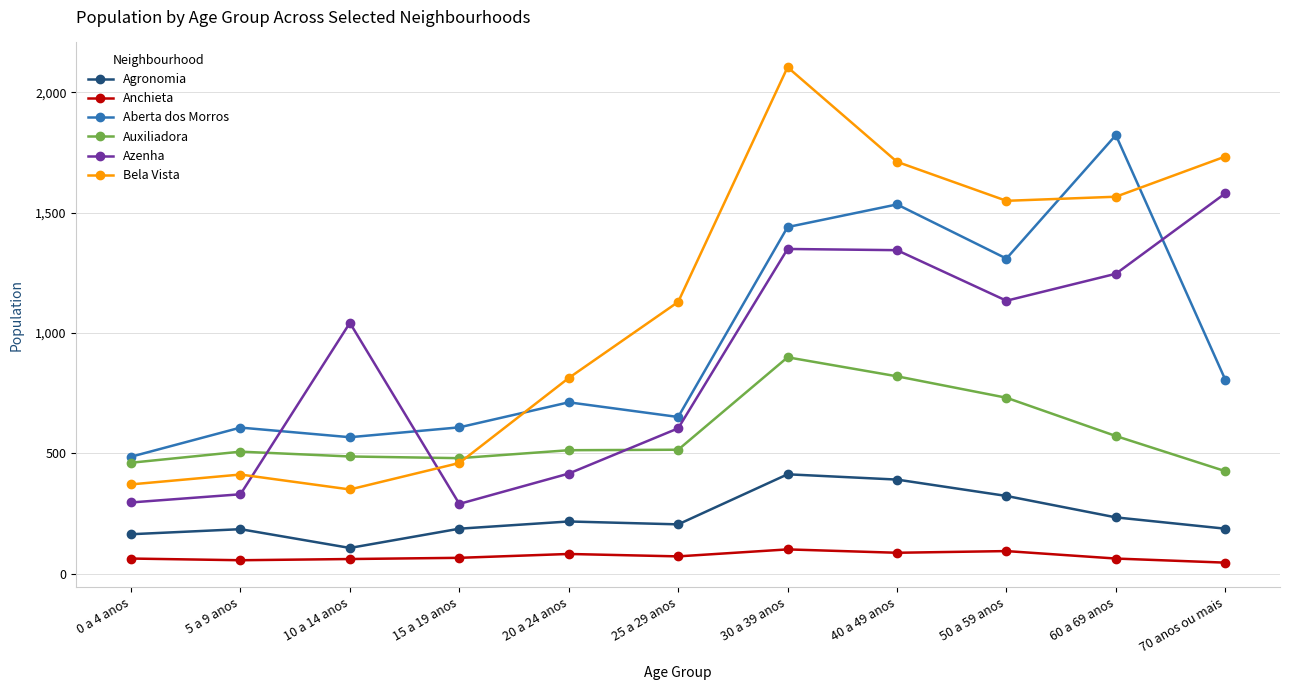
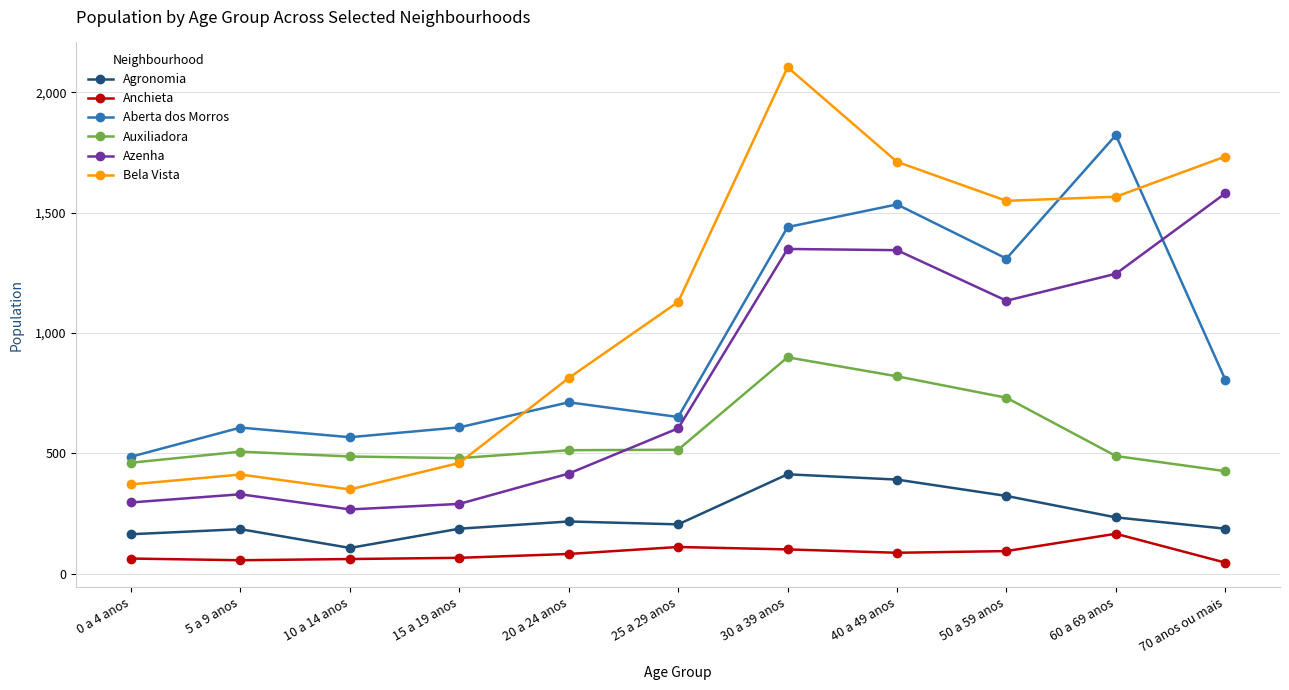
  {
    "Agronomia": {
      "0 a 4 anos": "160",
      "5 a 9 anos": "190",
      "10 a 14 anos": "110",
      "15 a 19 anos": "190",
      "20 a 24 anos": "220",
      "25 a 29 anos": "210",
      "30 a 39 anos": "410",
      "40 a 49 anos": "390",
      "50 a 59 anos": "320",
      "60 a 69 anos": "230",
      "70 anos ou mais": "190"
    },
    "Anchieta": {
      "0 a 4 anos": "60",
      "5 a 9 anos": "60",
      "10 a 14 anos": "60",
      "15 a 19 anos": "70",
      "20 a 24 anos": "80",
-     "25 a 29 anos": "70",
+     "25 a 29 anos": "110",
      "30 a 39 anos": "100",
      "40 a 49 anos": "90",
      "50 a 59 anos": "90",
-     "60 a 69 anos": "60",
+     "60 a 69 anos": "170",
      "70 anos ou mais": "50"
    },
    "Aberta dos Morros": {
      "0 a 4 anos": "490",
      "5 a 9 anos": "610",
      "10 a 14 anos": "570",
      "15 a 19 anos": "610",
      "20 a 24 anos": "710",
      "25 a 29 anos": "650",
      "30 a 39 anos": "1,440",
      "40 a 49 anos": "1,530",
      "50 a 59 anos": "1,310",
      "60 a 69 anos": "1,820",
      "70 anos ou mais": "810"
    },
    "Auxiliadora": {
      "0 a 4 anos": "460",
      "5 a 9 anos": "510",
      "10 a 14 anos": "490",
      "15 a 19 anos": "480",
      "20 a 24 anos": "510",
      "25 a 29 anos": "520",
      "30 a 39 anos": "900",
      "40 a 49 anos": "820",
      "50 a 59 anos": "730",
-     "60 a 69 anos": "570",
+     "60 a 69 anos": "490",
      "70 anos ou mais": "430"
    },
    "Azenha": {
      "0 a 4 anos": "300",
      "5 a 9 anos": "330",
-     "10 a 14 anos": "1,040",
+     "10 a 14 anos": "270",
      "15 a 19 anos": "290",
      "20 a 24 anos": "420",
      "25 a 29 anos": "600",
      "30 a 39 anos": "1,350",
      "40 a 49 anos": "1,340",
      "50 a 59 anos": "1,130",
      "60 a 69 anos": "1,250",
      "70 anos ou mais": "1,580"
    },
    "Bela Vista": {
      "0 a 4 anos": "370",
      "5 a 9 anos": "410",
      "10 a 14 anos": "350",
      "15 a 19 anos": "460",
      "20 a 24 anos": "810",
      "25 a 29 anos": "1,130",
      "30 a 39 anos": "2,100",
      "40 a 49 anos": "1,710",
      "50 a 59 anos": "1,550",
      "60 a 69 anos": "1,570",
      "70 anos ou mais": "1,730"
    }
  }
